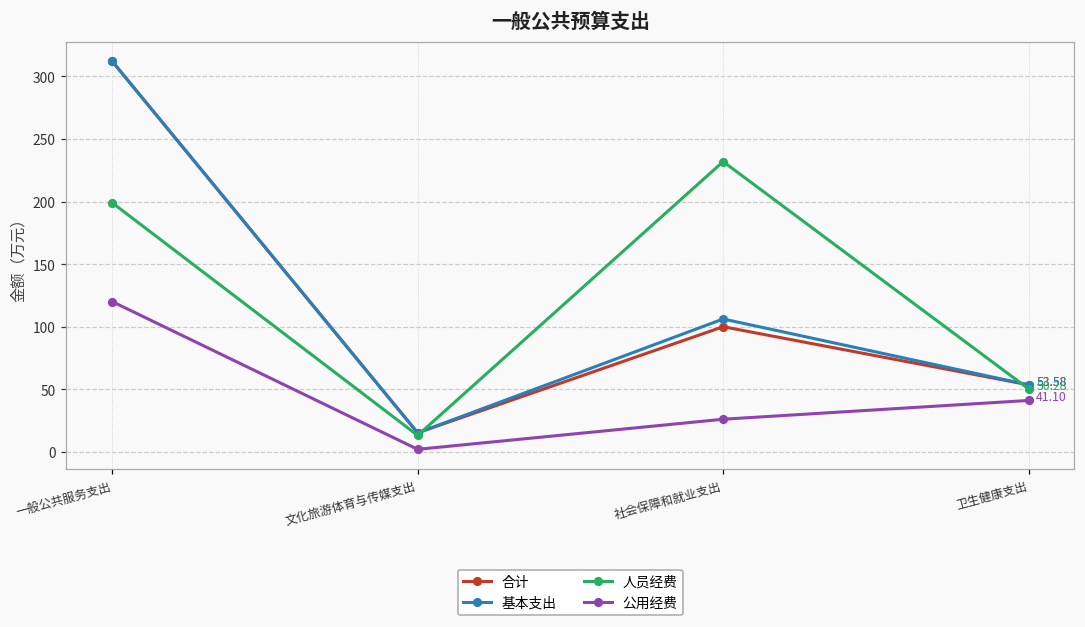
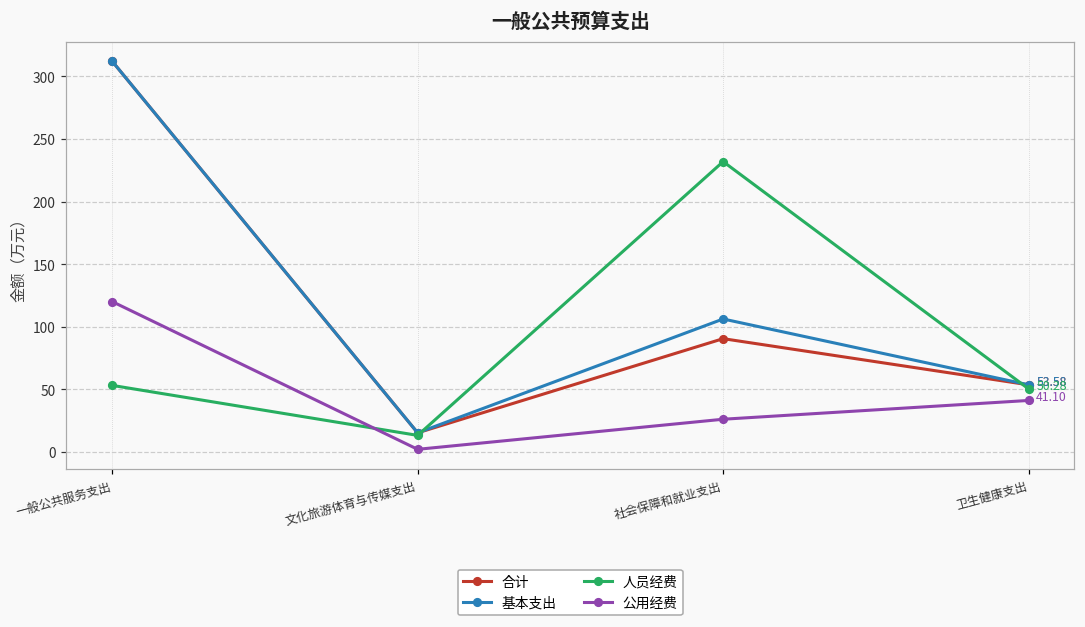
  {
    "合计": {
-     "社会保障和就业支出": 100
+     "社会保障和就业支出": 90
    },
    "基本支出": {
      "社会保障和就业支出": 106
    },
    "人员经费": {
-     "一般公共服务支出": 199,
+     "一般公共服务支出": 53,
      "社会保障和就业支出": 232
    },
    "公用经费": {
      "卫生健康支出": 41.10
    }
  }
